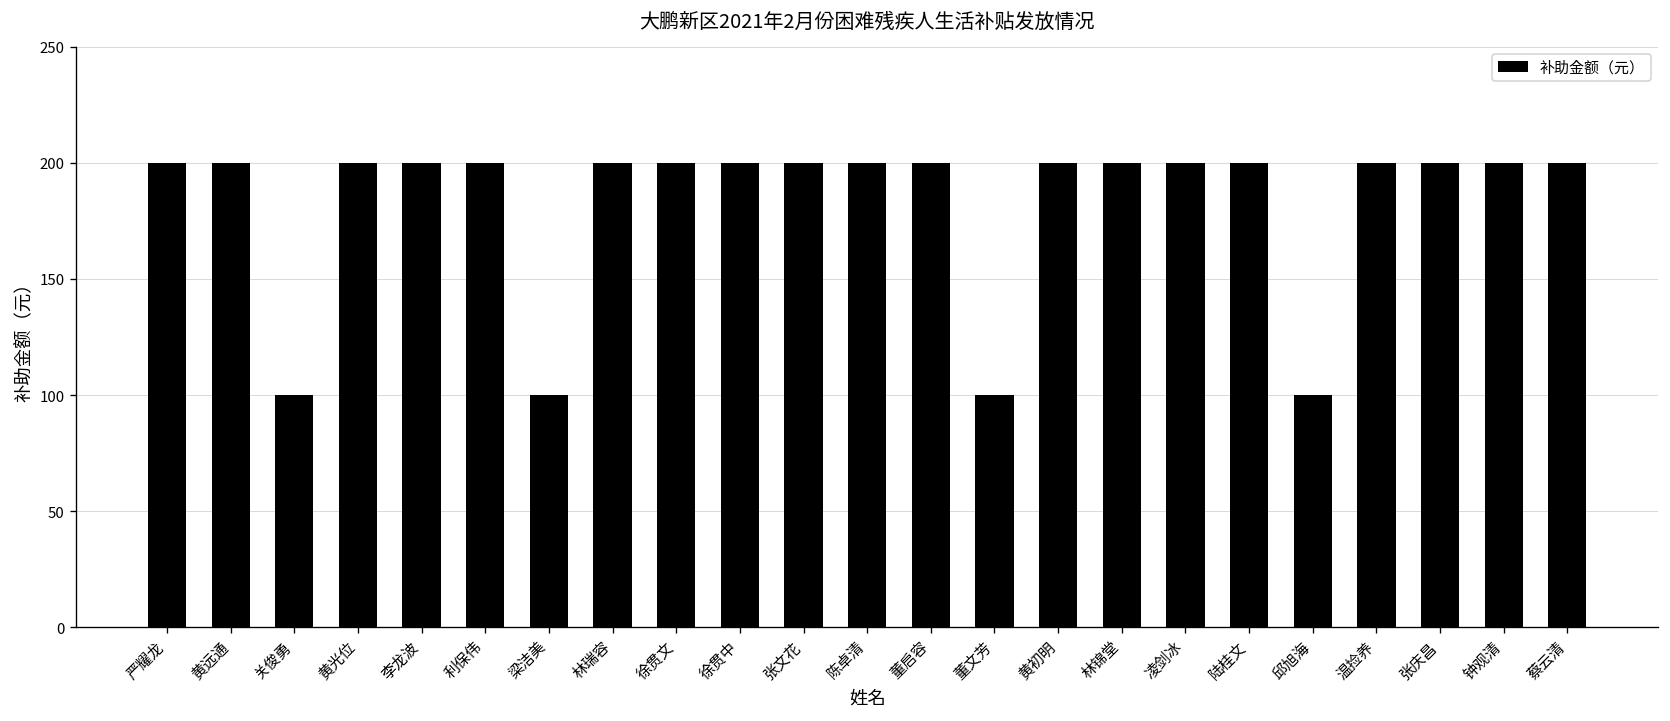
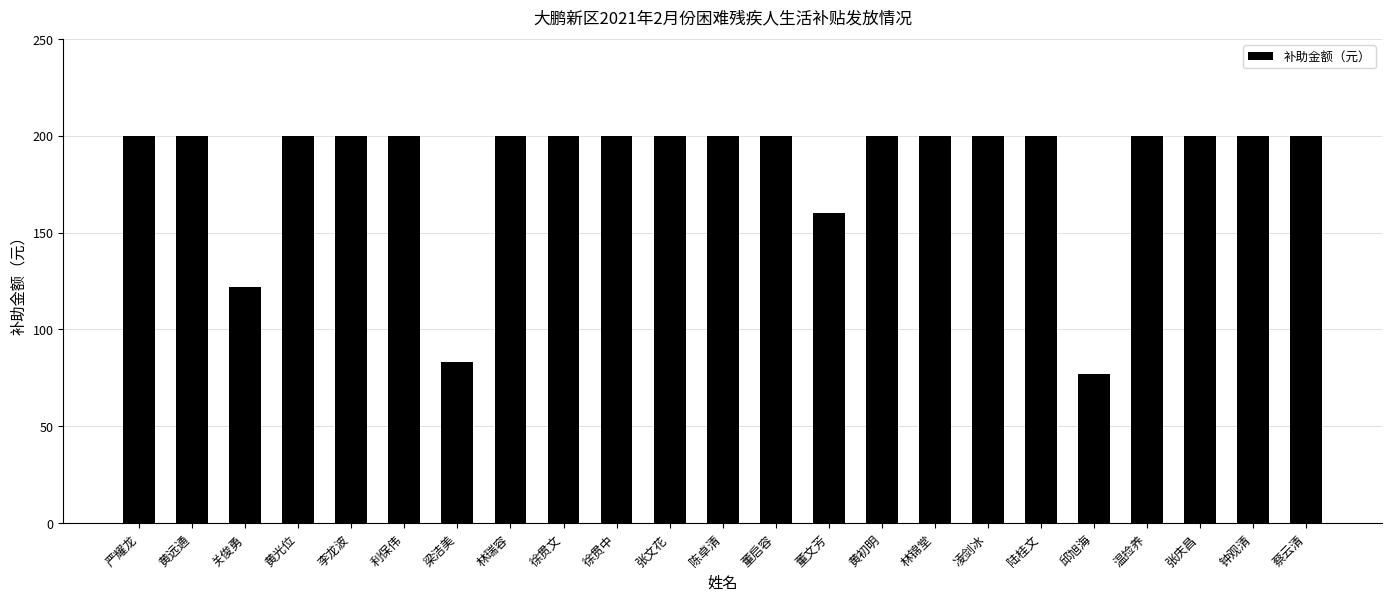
  {
    "严耀龙": 200,
    "黄远通": 200,
-   "关俊勇": 100,
+   "关俊勇": 122,
    "黄光位": 200,
    "李龙波": 200,
    "利保伟": 200,
-   "梁洁美": 100,
+   "梁洁美": 83,
    "林瑞容": 200,
    "徐贯文": 200,
    "徐贯中": 200,
    "张文花": 200,
    "陈卓清": 200,
    "董启容": 200,
-   "董文芳": 100,
+   "董文芳": 160,
    "黄初明": 200,
    "林锦堂": 200,
    "凌剑冰": 200,
    "陆桂文": 200,
-   "邱旭海": 100,
+   "邱旭海": 77,
    "温捡养": 200,
    "张庆昌": 200,
    "钟观清": 200,
    "蔡云清": 200
  }
